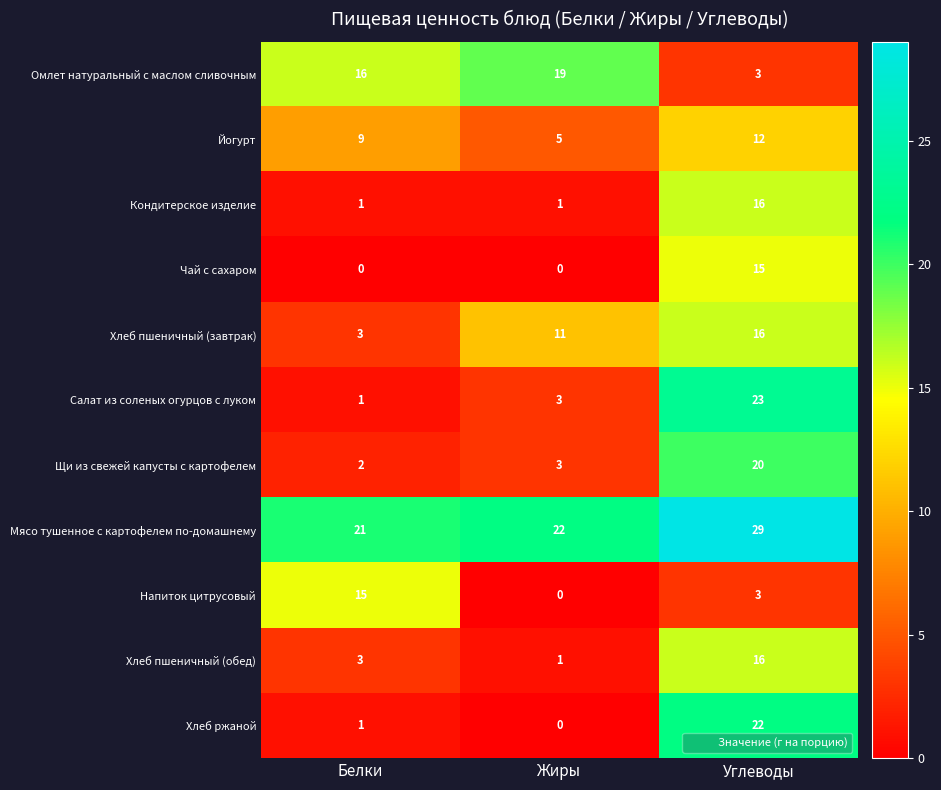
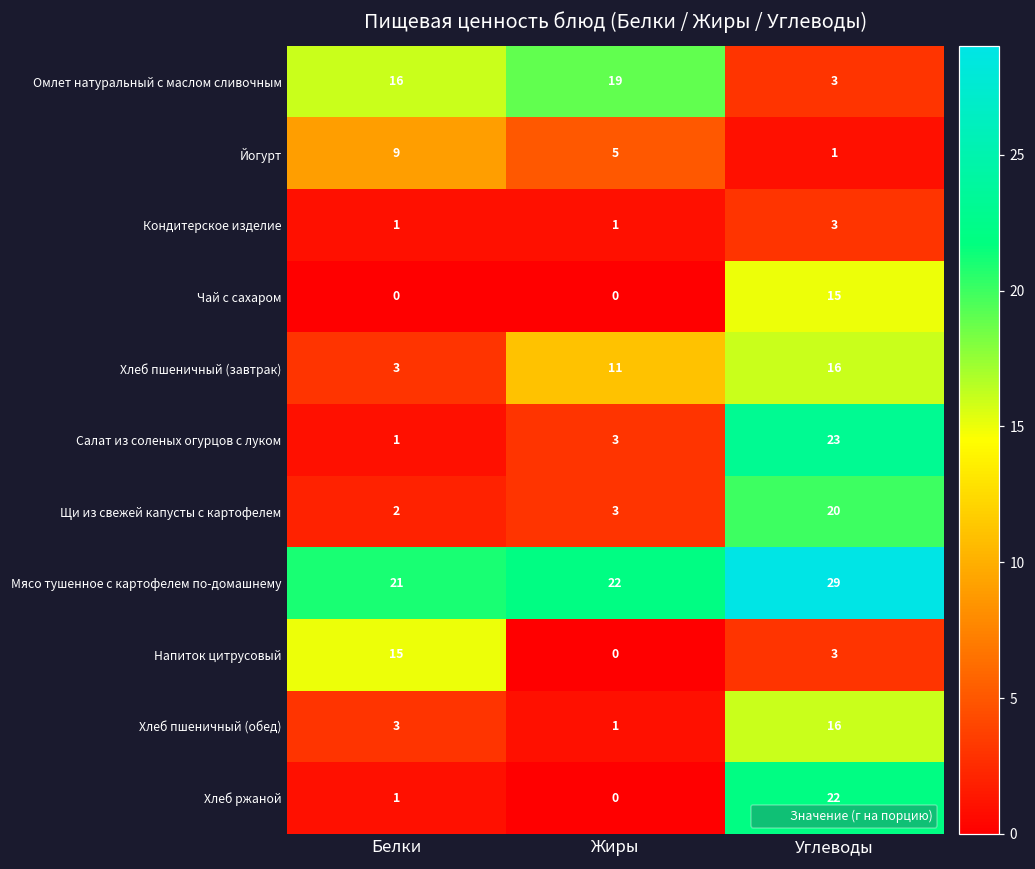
  {
    "Омлет натуральный с маслом сливочным": {
      "Белки": 16,
      "Жиры": 19,
      "Углеводы": 3
    },
    "Йогурт": {
      "Белки": 9,
      "Жиры": 5,
-     "Углеводы": 12
+     "Углеводы": 1
    },
    "Кондитерское изделие": {
      "Белки": 1,
      "Жиры": 1,
-     "Углеводы": 16
+     "Углеводы": 3
    },
    "Чай с сахаром": {
      "Белки": 0,
      "Жиры": 0,
      "Углеводы": 15
    },
    "Хлеб пшеничный (завтрак)": {
      "Белки": 3,
      "Жиры": 11,
      "Углеводы": 16
    },
    "Салат из соленых огурцов с луком": {
      "Белки": 1,
      "Жиры": 3,
      "Углеводы": 23
    },
    "Щи из свежей капусты с картофелем": {
      "Белки": 2,
      "Жиры": 3,
      "Углеводы": 20
    },
    "Мясо тушенное с картофелем по-домашнему": {
      "Белки": 21,
      "Жиры": 22,
      "Углеводы": 29
    },
    "Напиток цитрусовый": {
      "Белки": 15,
      "Жиры": 0,
      "Углеводы": 3
    },
    "Хлеб пшеничный (обед)": {
      "Белки": 3,
      "Жиры": 1,
      "Углеводы": 16
    },
    "Хлеб ржаной": {
      "Белки": 1,
      "Жиры": 0,
      "Углеводы": 22
    }
  }
